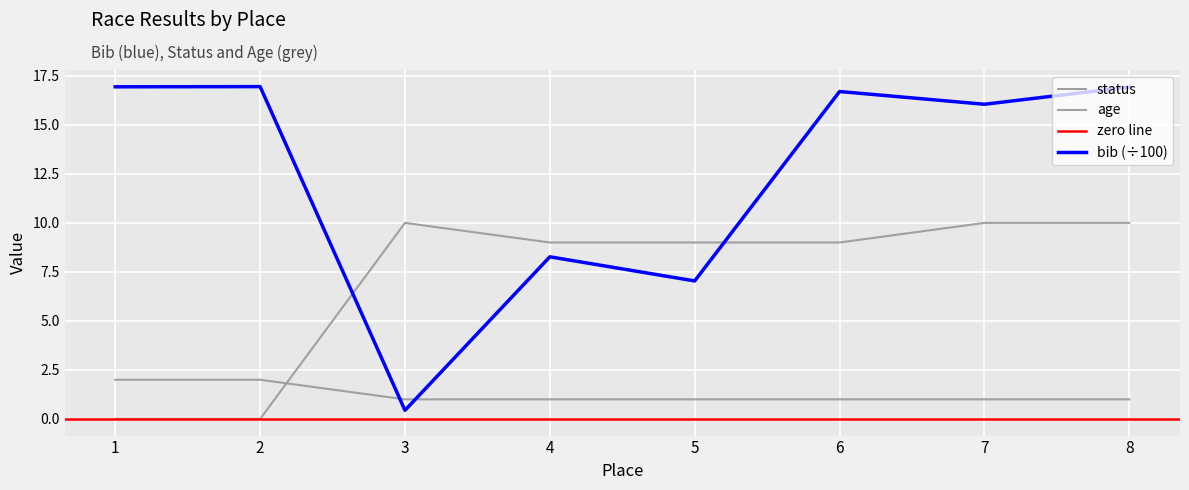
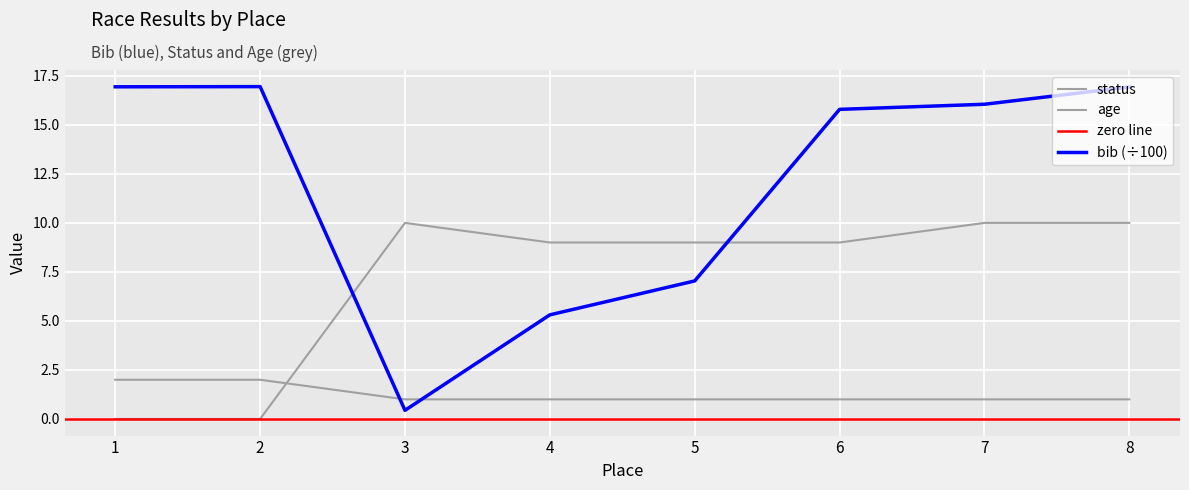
  {
    "bib (÷100)": {
      "1": 16.9,
      "2": 17.0,
      "3": 0.4,
-     "4": 8.3,
+     "4": 5.3,
      "5": 7.0,
-     "6": 16.7,
+     "6": 15.8,
      "7": 16.1
    }
  }
